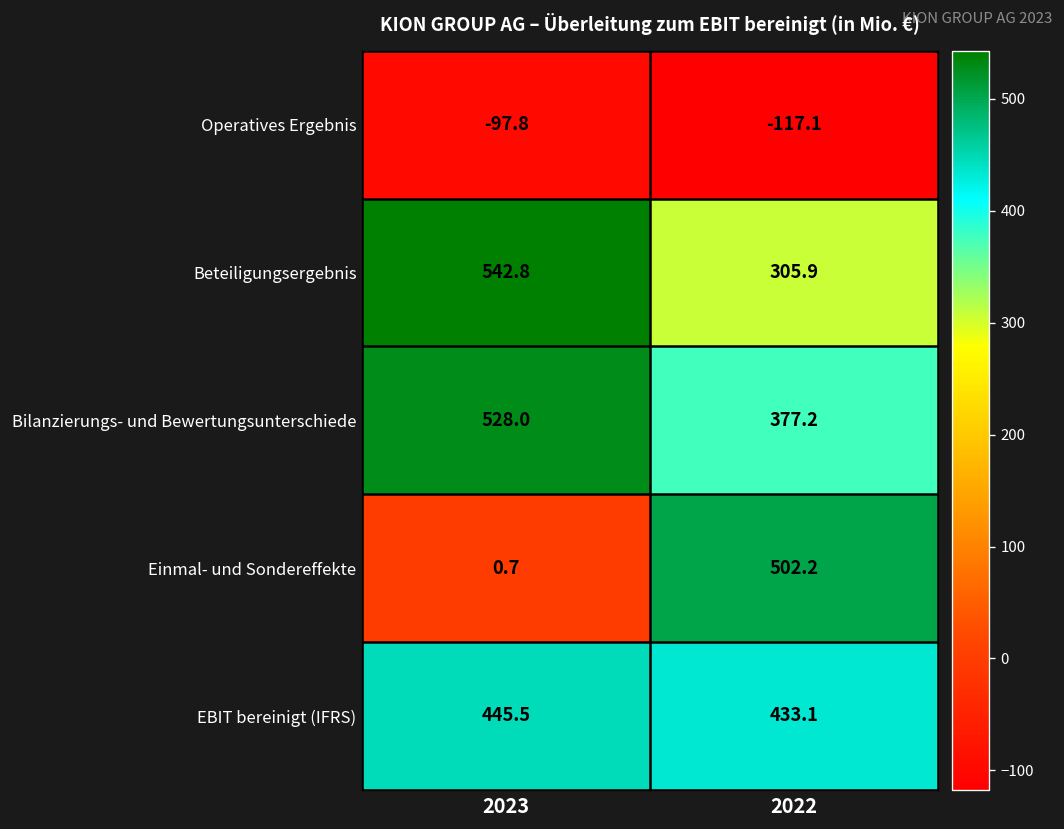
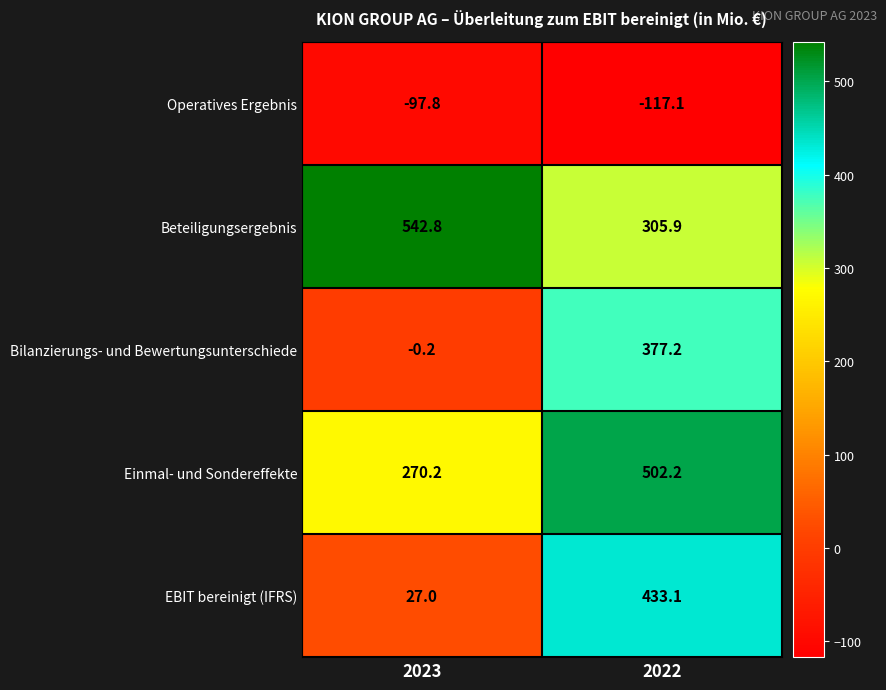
  {
    "Operatives Ergebnis": {
      "2023": -97.8,
      "2022": -117.1
    },
    "Beteiligungsergebnis": {
      "2023": 542.8,
      "2022": 305.9
    },
    "Bilanzierungs- und Bewertungsunterschiede": {
-     "2023": 528.0,
+     "2023": -0.2,
      "2022": 377.2
    },
    "Einmal- und Sondereffekte": {
-     "2023": 0.7,
+     "2023": 270.2,
      "2022": 502.2
    },
    "EBIT bereinigt (IFRS)": {
-     "2023": 445.5,
+     "2023": 27.0,
      "2022": 433.1
    }
  }
